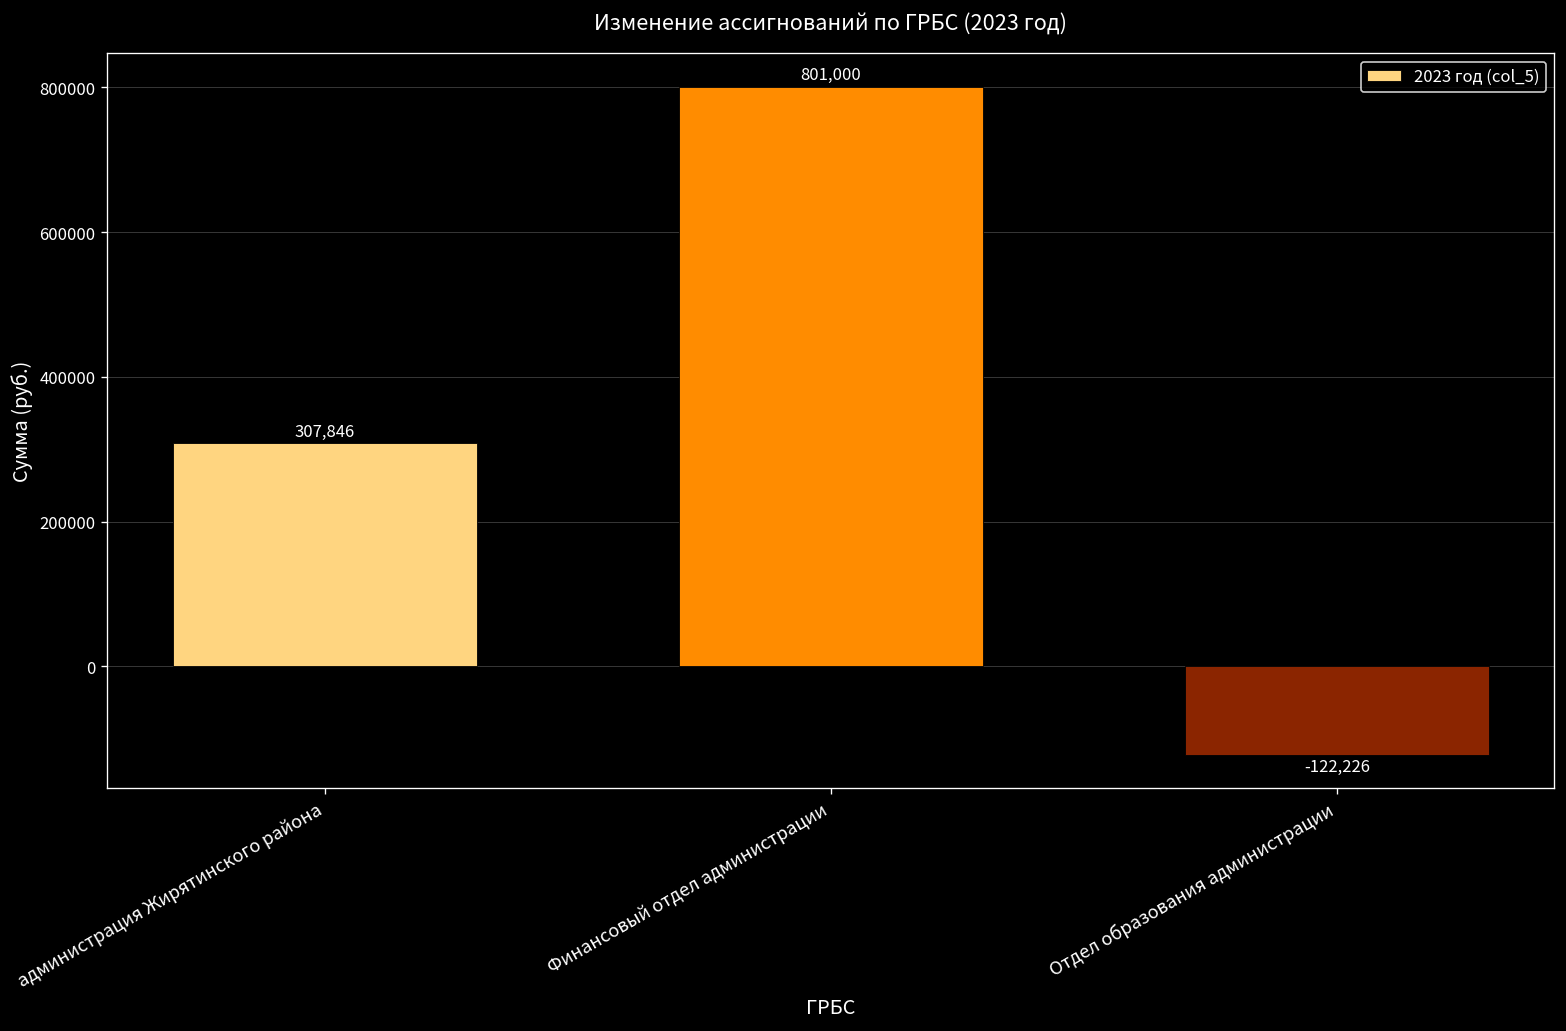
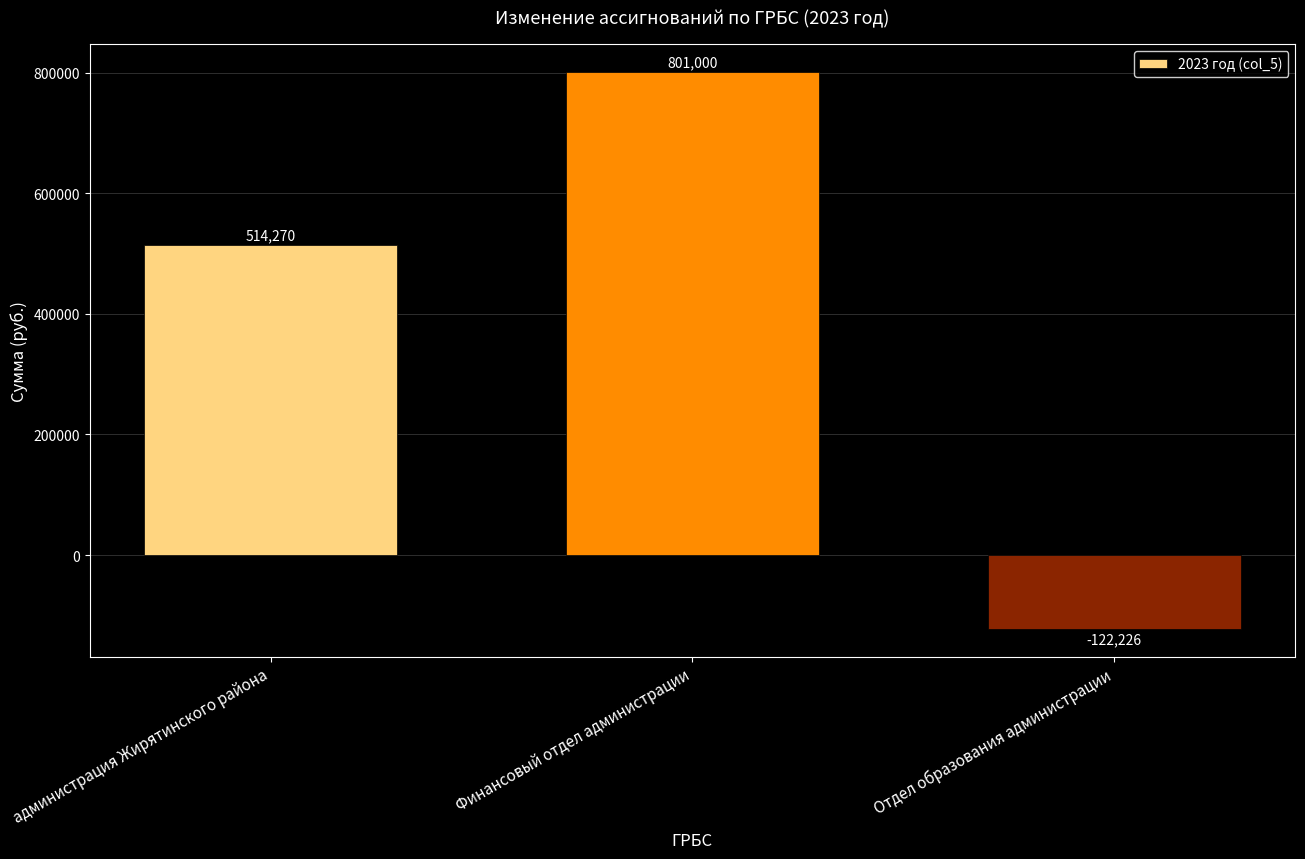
  {
-   "администрация Жирятинского района": "307,846",
+   "администрация Жирятинского района": "514,270",
    "Финансовый отдел администрации": "801,000",
    "Отдел образования администрации": "-122,226"
  }
